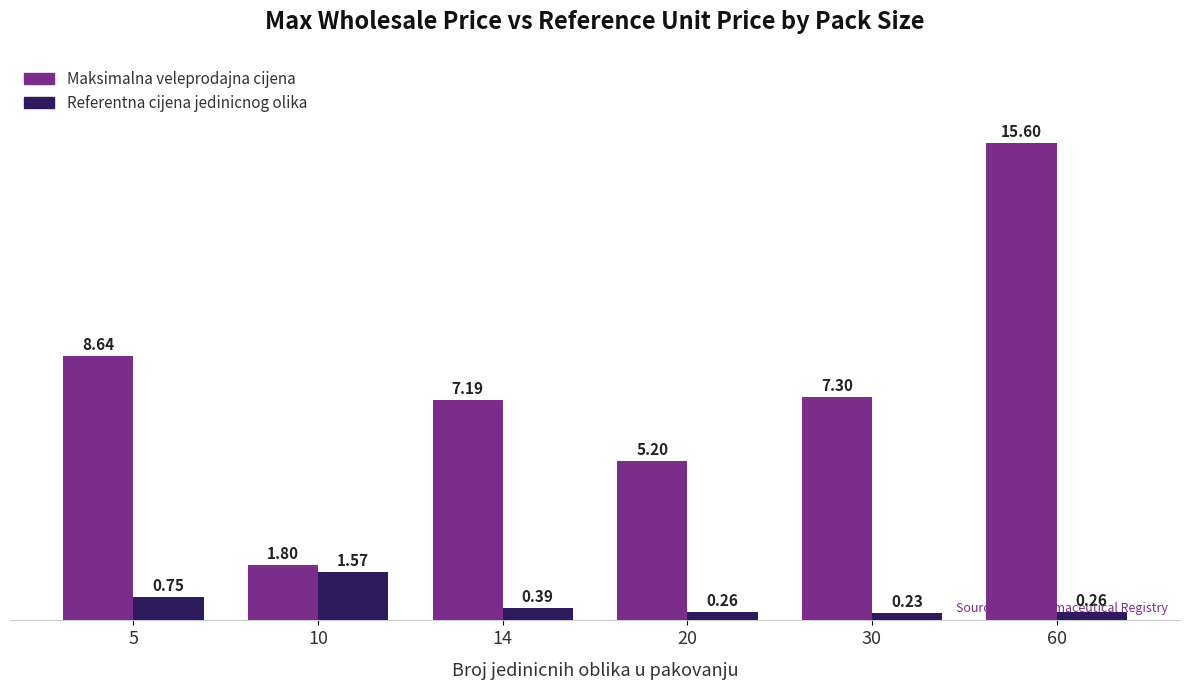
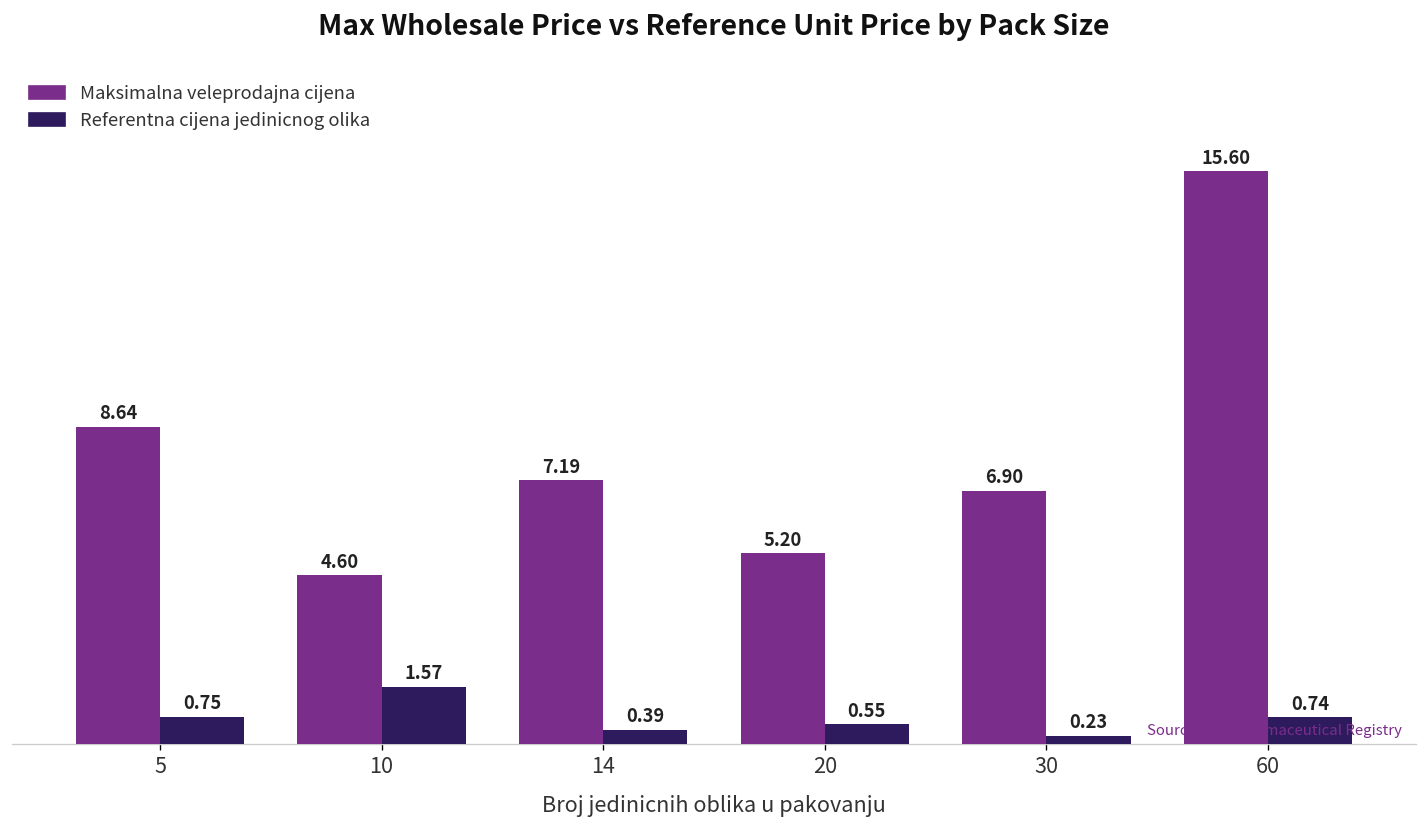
  {
    "Maksimalna veleprodajna cijena": {
      "5": 8.64,
-     "10": 1.80,
+     "10": 4.60,
      "14": 7.19,
      "20": 5.20,
-     "30": 7.30,
+     "30": 6.90,
      "60": 15.60
    },
    "Referentna cijena jedinicnog olika": {
      "5": 0.75,
      "10": 1.57,
      "14": 0.39,
-     "20": 0.26,
+     "20": 0.55,
      "30": 0.23,
-     "60": 0.26
+     "60": 0.74
    }
  }
